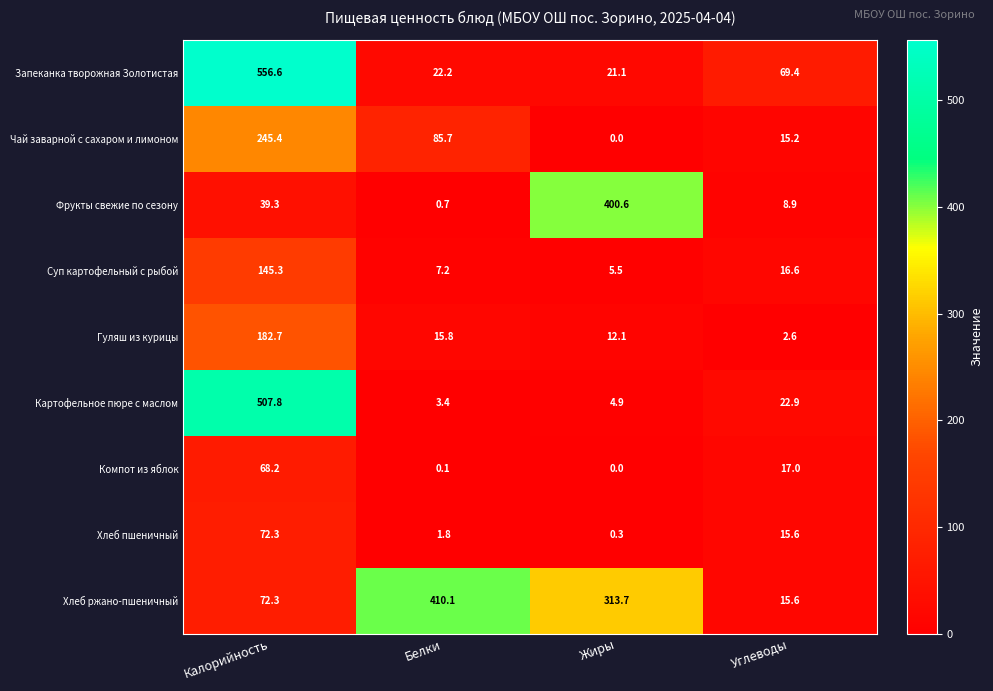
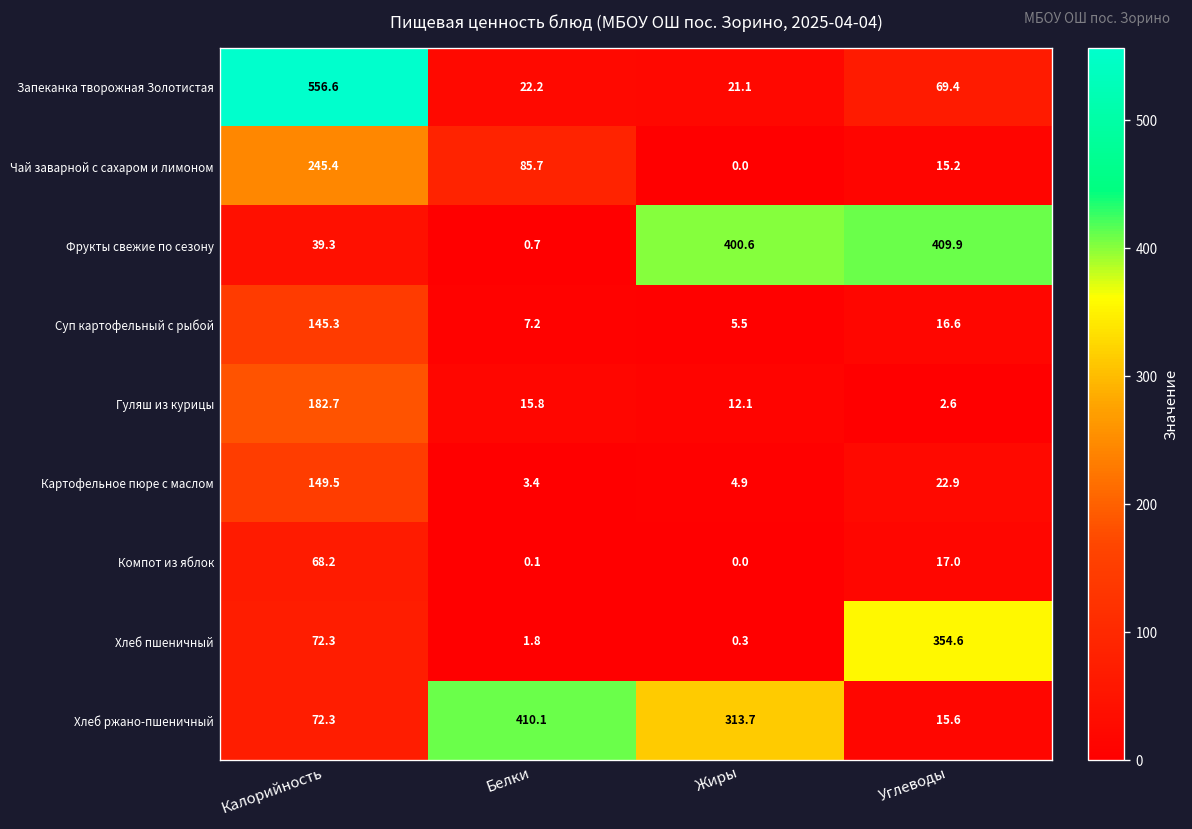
  {
    "Запеканка творожная Золотистая": {
      "Калорийность": 556.6,
      "Белки": 22.2,
      "Жиры": 21.1,
      "Углеводы": 69.4
    },
    "Чай заварной с сахаром и лимоном": {
      "Калорийность": 245.4,
      "Белки": 85.7,
      "Жиры": 0.0,
      "Углеводы": 15.2
    },
    "Фрукты свежие по сезону": {
      "Калорийность": 39.3,
      "Белки": 0.7,
      "Жиры": 400.6,
-     "Углеводы": 8.9
+     "Углеводы": 409.9
    },
    "Суп картофельный с рыбой": {
      "Калорийность": 145.3,
      "Белки": 7.2,
      "Жиры": 5.5,
      "Углеводы": 16.6
    },
    "Гуляш из курицы": {
      "Калорийность": 182.7,
      "Белки": 15.8,
      "Жиры": 12.1,
      "Углеводы": 2.6
    },
    "Картофельное пюре с маслом": {
-     "Калорийность": 507.8,
+     "Калорийность": 149.5,
      "Белки": 3.4,
      "Жиры": 4.9,
      "Углеводы": 22.9
    },
    "Компот из яблок": {
      "Калорийность": 68.2,
      "Белки": 0.1,
      "Жиры": 0.0,
      "Углеводы": 17.0
    },
    "Хлеб пшеничный": {
      "Калорийность": 72.3,
      "Белки": 1.8,
      "Жиры": 0.3,
-     "Углеводы": 15.6
+     "Углеводы": 354.6
    },
    "Хлеб ржано-пшеничный": {
      "Калорийность": 72.3,
      "Белки": 410.1,
      "Жиры": 313.7,
      "Углеводы": 15.6
    }
  }
